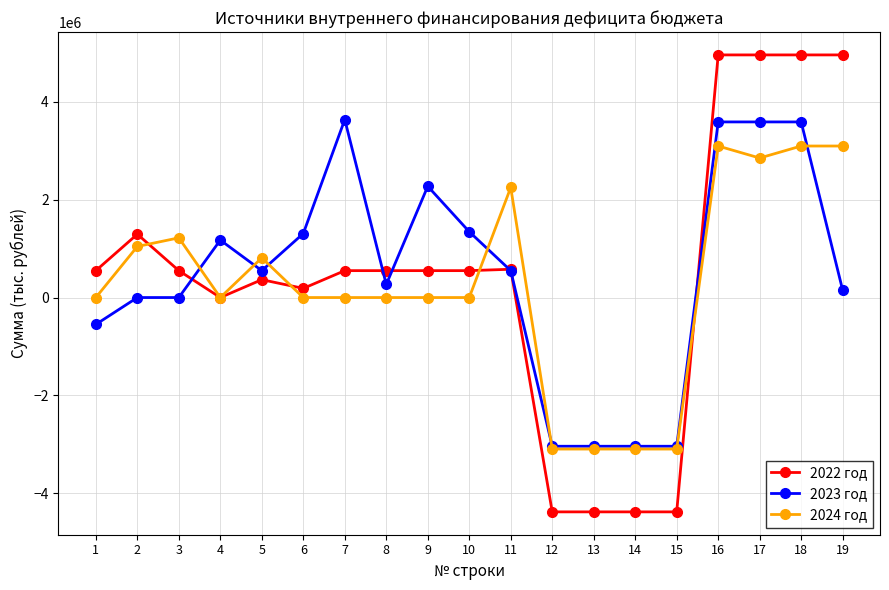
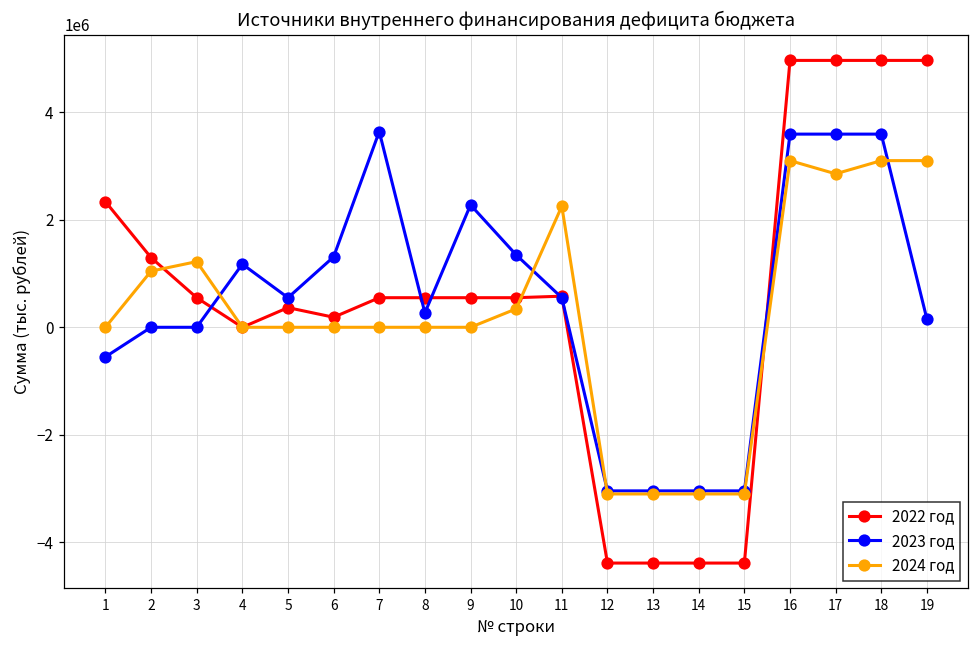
  {
    "2022 год": {
-     "1": 600000,
+     "1": 2300000,
      "2": 1300000,
      "3": 600000,
      "5": 400000,
      "6": 200000,
      "7": 600000,
      "8": 600000,
      "9": 600000,
      "10": 600000,
      "12": -4400000,
      "13": -4400000,
      "14": -4400000,
      "15": -4400000,
      "16": 5000000,
      "17": 5000000,
      "18": 5000000,
      "19": 5000000
    },
    "2023 год": {
      "1": -600000,
      "2": 0,
      "3": 0,
      "4": 1200000,
      "5": 600000,
      "6": 1300000,
      "7": 3600000,
      "8": 300000,
      "9": 2300000,
      "10": 1300000,
      "12": -3000000,
      "13": -3000000,
      "14": -3000000,
      "15": -3000000,
      "16": 3600000,
      "17": 3600000,
      "18": 3600000,
      "19": 200000
    },
    "2024 год": {
      "1": 0,
      "2": 1000000,
      "3": 1200000,
-     "5": 800000,
+     "5": 0,
      "6": 0,
      "7": 0,
      "8": 0,
      "9": 0,
-     "10": 0,
+     "10": 300000,
      "11": 2300000,
      "12": -3100000,
      "13": -3100000,
      "14": -3100000,
      "15": -3100000,
      "16": 3100000,
      "17": 2900000,
      "18": 3100000,
      "19": 3100000
    }
  }
